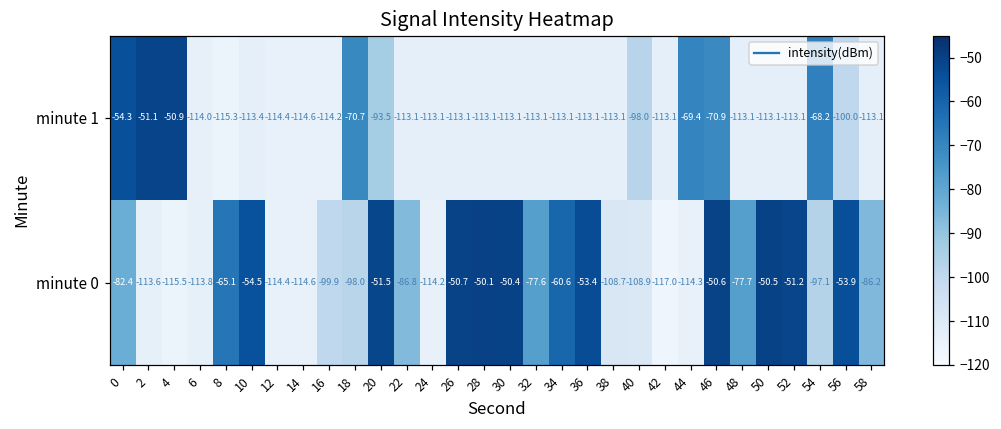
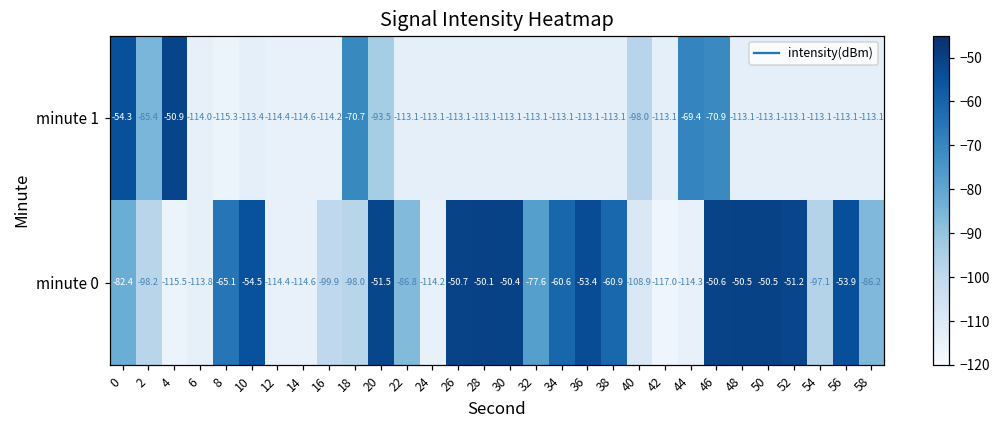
  {
    "minute 1": {
      "0": -54.3,
-     "2": -51.1,
+     "2": -85.4,
      "4": -50.9,
      "6": -114.0,
      "8": -115.3,
      "10": -113.4,
      "12": -114.4,
      "14": -114.6,
      "16": -114.2,
      "18": -70.7,
      "20": -93.5,
      "22": -113.1,
      "24": -113.1,
      "26": -113.1,
      "28": -113.1,
      "30": -113.1,
      "32": -113.1,
      "34": -113.1,
      "36": -113.1,
      "38": -113.1,
      "40": -98.0,
      "42": -113.1,
      "44": -69.4,
      "46": -70.9,
      "48": -113.1,
      "50": -113.1,
      "52": -113.1,
-     "54": -68.2,
-     "56": -100.0,
+     "54": -113.1,
+     "56": -113.1,
      "58": -113.1
    },
    "minute 0": {
      "0": -82.4,
-     "2": -113.6,
+     "2": -98.2,
      "4": -115.5,
      "6": -113.8,
      "8": -65.1,
      "10": -54.5,
      "12": -114.4,
      "14": -114.6,
      "16": -99.9,
      "18": -98.0,
      "20": -51.5,
      "22": -86.8,
      "24": -114.2,
      "26": -50.7,
      "28": -50.1,
      "30": -50.4,
      "32": -77.6,
      "34": -60.6,
      "36": -53.4,
-     "38": -108.7,
+     "38": -60.9,
      "40": -108.9,
      "42": -117.0,
      "44": -114.3,
      "46": -50.6,
-     "48": -77.7,
+     "48": -50.5,
      "50": -50.5,
      "52": -51.2,
      "54": -97.1,
      "56": -53.9,
      "58": -86.2
    }
  }
